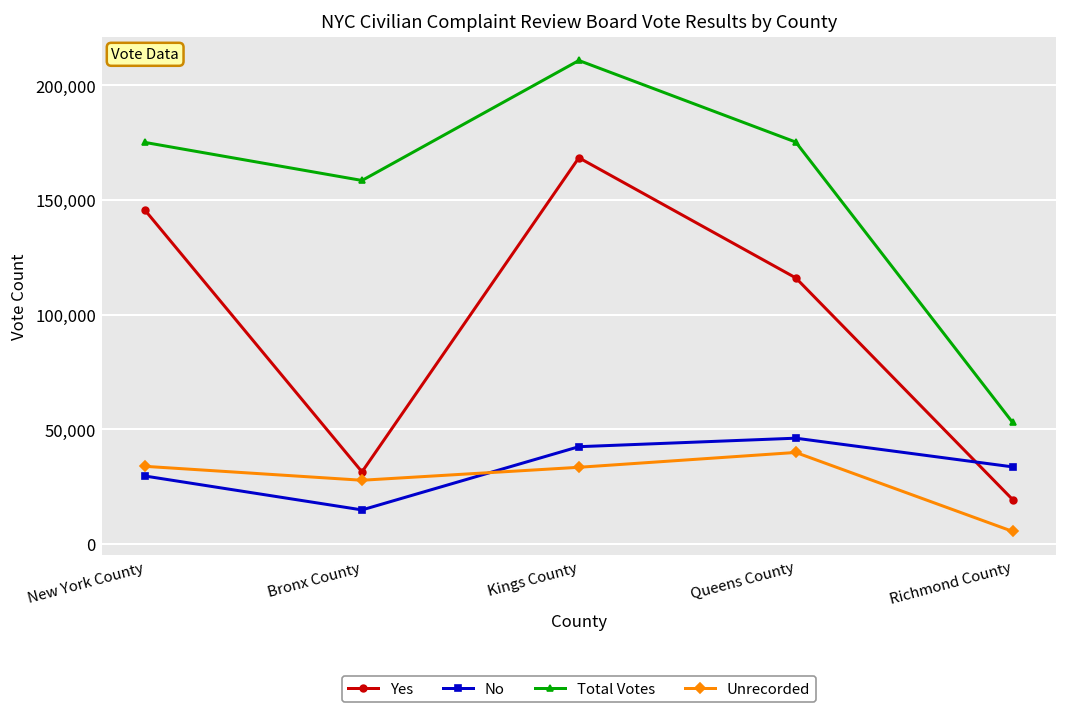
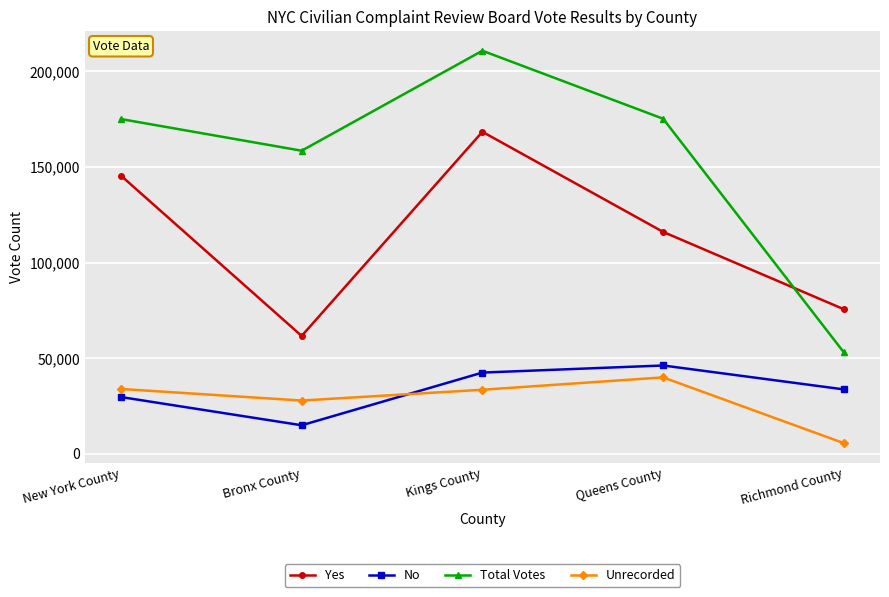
  {
    "Yes": {
      "New York County": "145,000",
-     "Bronx County": "31,000",
+     "Bronx County": "62,000",
      "Kings County": "168,000",
      "Queens County": "116,000",
-     "Richmond County": "19,000"
+     "Richmond County": "76,000"
    },
    "No": {
      "New York County": "30,000",
      "Bronx County": "15,000",
      "Kings County": "42,000",
      "Queens County": "46,000",
      "Richmond County": "34,000"
    },
    "Total Votes": {
      "New York County": "175,000",
      "Bronx County": "159,000",
      "Kings County": "211,000",
      "Queens County": "175,000",
      "Richmond County": "53,000"
    },
    "Unrecorded": {
      "New York County": "34,000",
      "Bronx County": "28,000",
      "Kings County": "33,000",
      "Queens County": "40,000",
      "Richmond County": "5,000"
    }
  }
